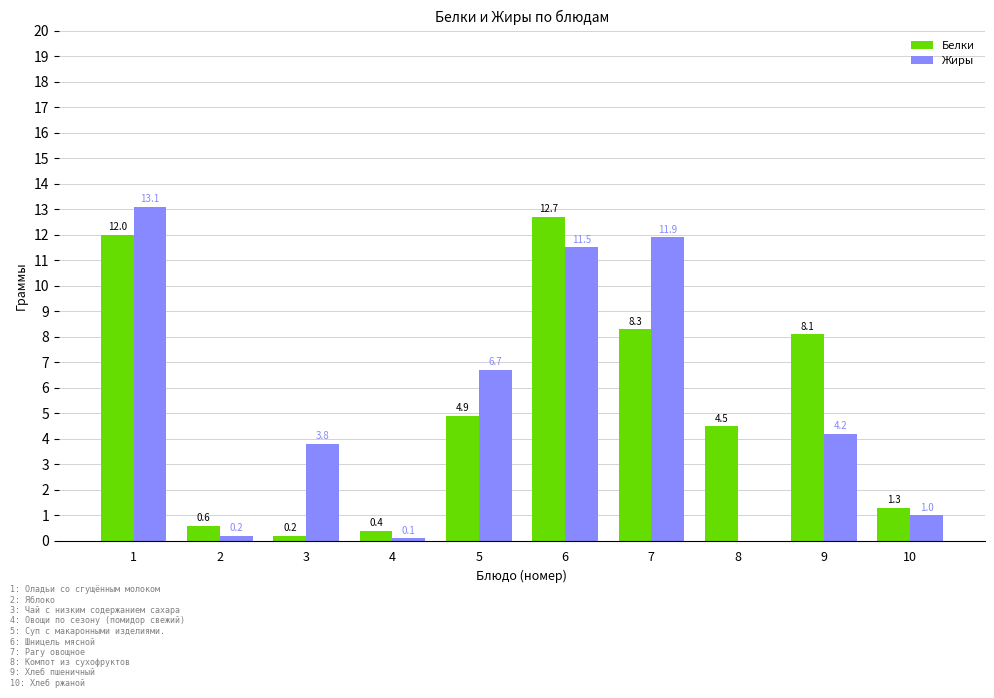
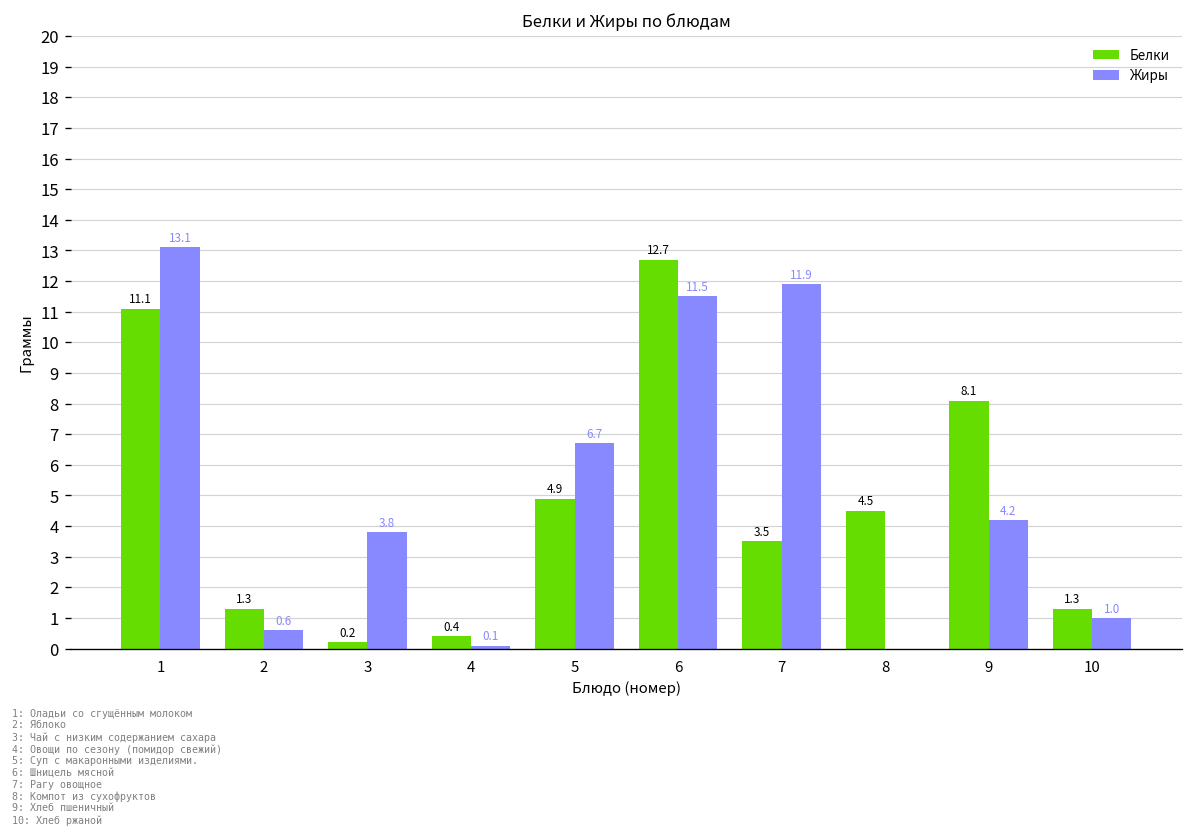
  {
    "Белки": {
-     "1": 12.0,
-     "2": 0.6,
+     "1": 11.1,
+     "2": 1.3,
      "3": 0.2,
      "4": 0.4,
      "5": 4.9,
      "6": 12.7,
-     "7": 8.3,
+     "7": 3.5,
      "8": 4.5,
      "9": 8.1,
      "10": 1.3
    },
    "Жиры": {
      "1": 13.1,
-     "2": 0.2,
+     "2": 0.6,
      "3": 3.8,
      "4": 0.1,
      "5": 6.7,
      "6": 11.5,
      "7": 11.9,
      "9": 4.2,
      "10": 1.0
    }
  }
